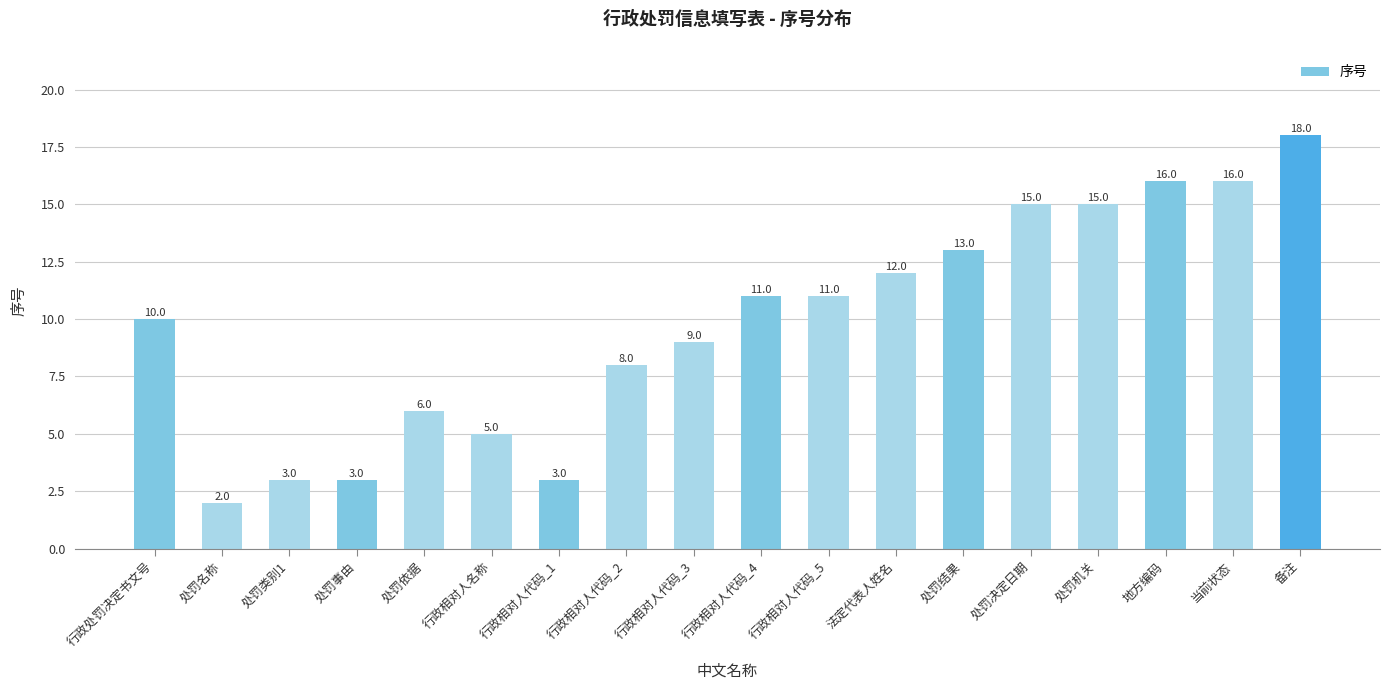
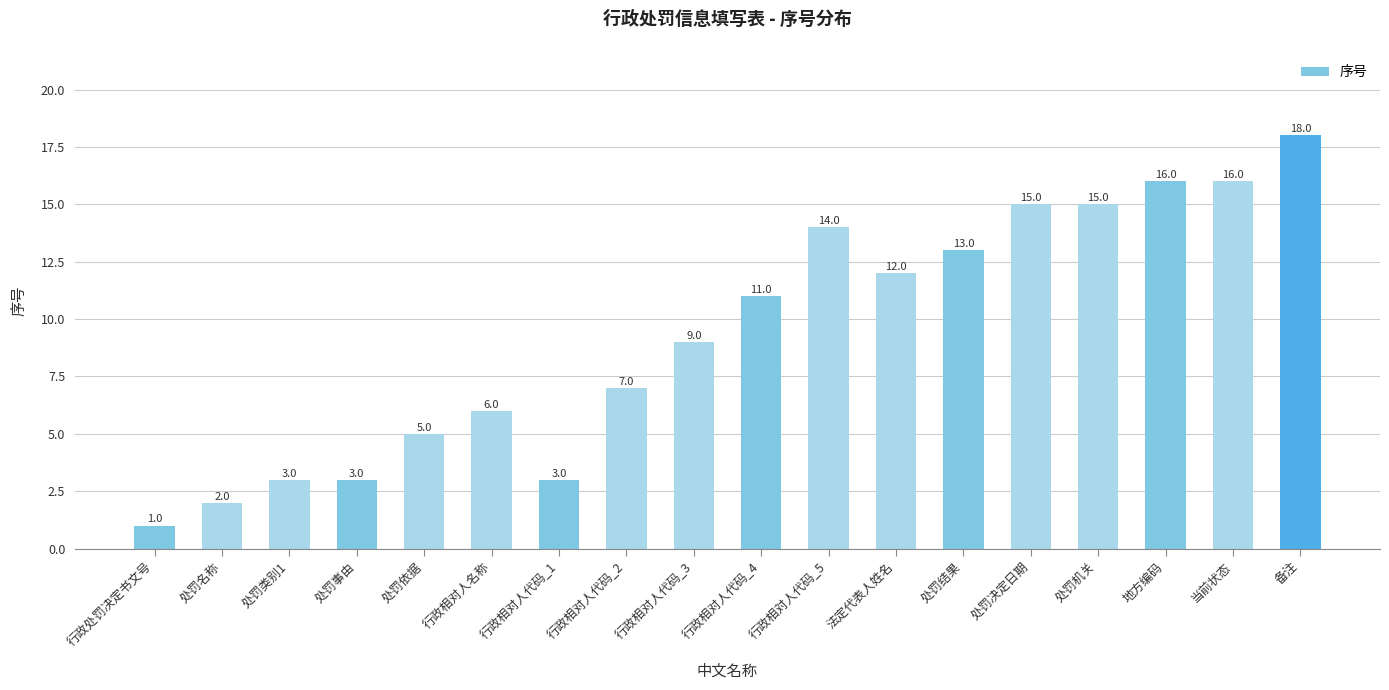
  {
-   "行政处罚决定书文号": 10.0,
+   "行政处罚决定书文号": 1.0,
    "处罚名称": 2.0,
    "处罚类别1": 3.0,
    "处罚事由": 3.0,
-   "处罚依据": 6.0,
-   "行政相对人名称": 5.0,
+   "处罚依据": 5.0,
+   "行政相对人名称": 6.0,
    "行政相对人代码_1": 3.0,
-   "行政相对人代码_2": 8.0,
+   "行政相对人代码_2": 7.0,
    "行政相对人代码_3": 9.0,
    "行政相对人代码_4": 11.0,
-   "行政相対人代码_5": 11.0,
+   "行政相対人代码_5": 14.0,
    "法定代表人姓名": 12.0,
    "处罚结果": 13.0,
    "处罚决定日期": 15.0,
    "处罚机关": 15.0,
    "地方编码": 16.0,
    "当前状态": 16.0,
    "备注": 18.0
  }
